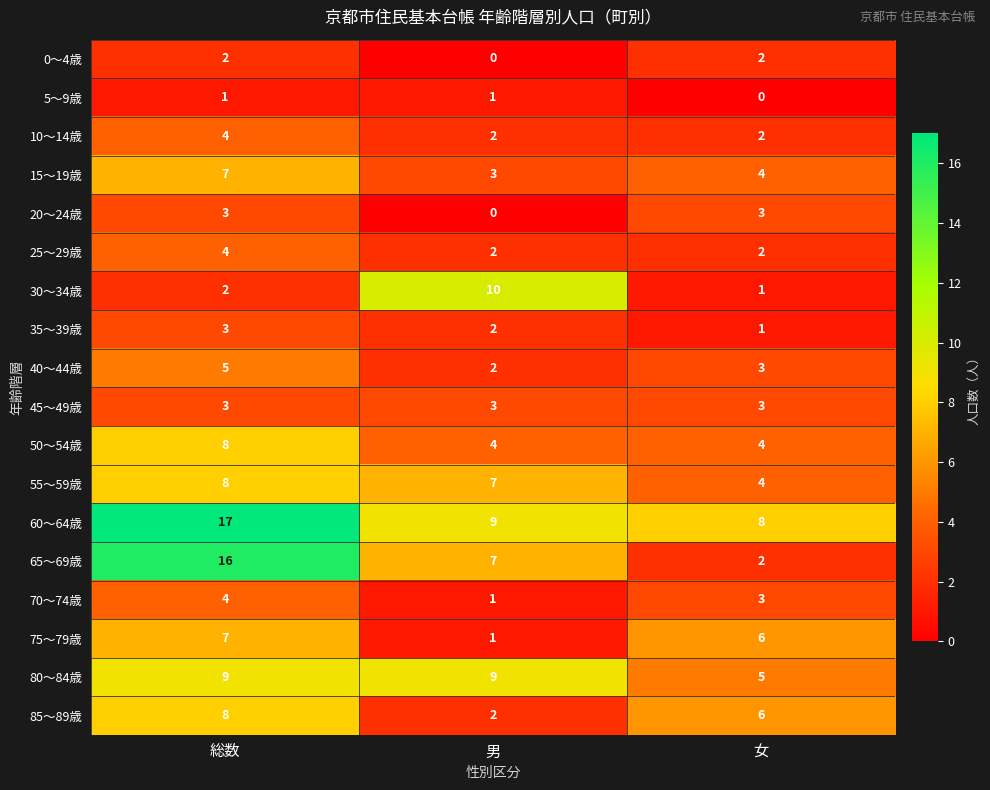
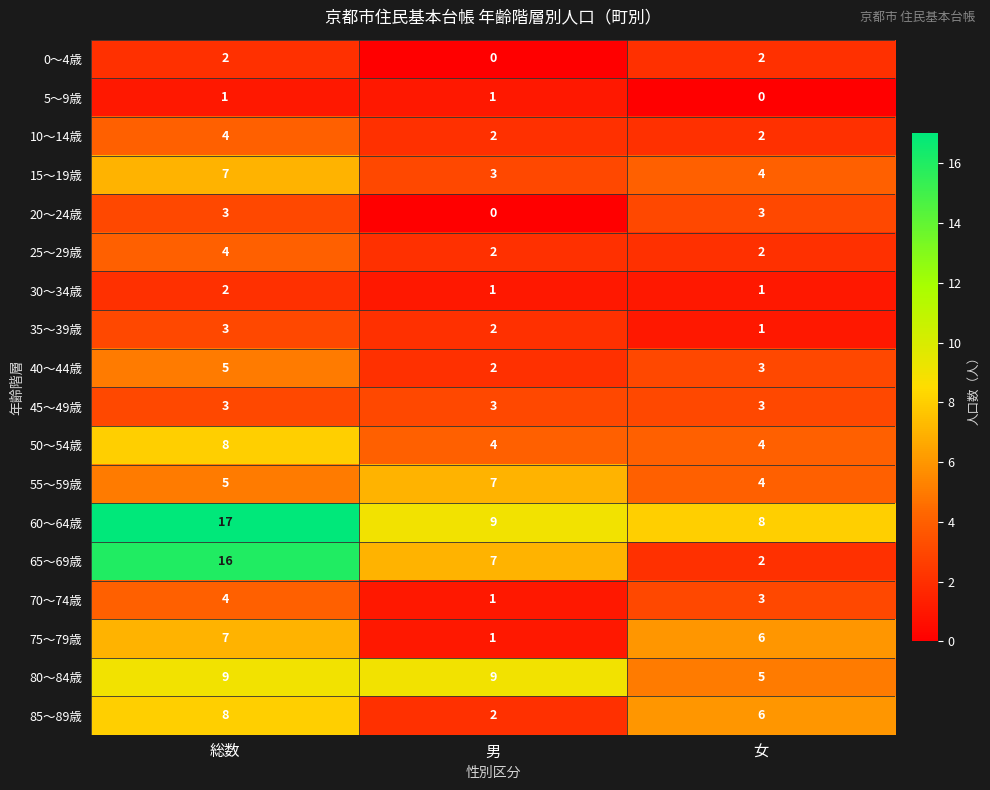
  {
    "0〜4歳": {
      "総数": 2,
      "男": 0,
      "女": 2
    },
    "5〜9歳": {
      "総数": 1,
      "男": 1,
      "女": 0
    },
    "10〜14歳": {
      "総数": 4,
      "男": 2,
      "女": 2
    },
    "15〜19歳": {
      "総数": 7,
      "男": 3,
      "女": 4
    },
    "20〜24歳": {
      "総数": 3,
      "男": 0,
      "女": 3
    },
    "25〜29歳": {
      "総数": 4,
      "男": 2,
      "女": 2
    },
    "30〜34歳": {
      "総数": 2,
-     "男": 10,
+     "男": 1,
      "女": 1
    },
    "35〜39歳": {
      "総数": 3,
      "男": 2,
      "女": 1
    },
    "40〜44歳": {
      "総数": 5,
      "男": 2,
      "女": 3
    },
    "45〜49歳": {
      "総数": 3,
      "男": 3,
      "女": 3
    },
    "50〜54歳": {
      "総数": 8,
      "男": 4,
      "女": 4
    },
    "55〜59歳": {
-     "総数": 8,
+     "総数": 5,
      "男": 7,
      "女": 4
    },
    "60〜64歳": {
      "総数": 17,
      "男": 9,
      "女": 8
    },
    "65〜69歳": {
      "総数": 16,
      "男": 7,
      "女": 2
    },
    "70〜74歳": {
      "総数": 4,
      "男": 1,
      "女": 3
    },
    "75〜79歳": {
      "総数": 7,
      "男": 1,
      "女": 6
    },
    "80〜84歳": {
      "総数": 9,
      "男": 9,
      "女": 5
    },
    "85〜89歳": {
      "総数": 8,
      "男": 2,
      "女": 6
    }
  }
